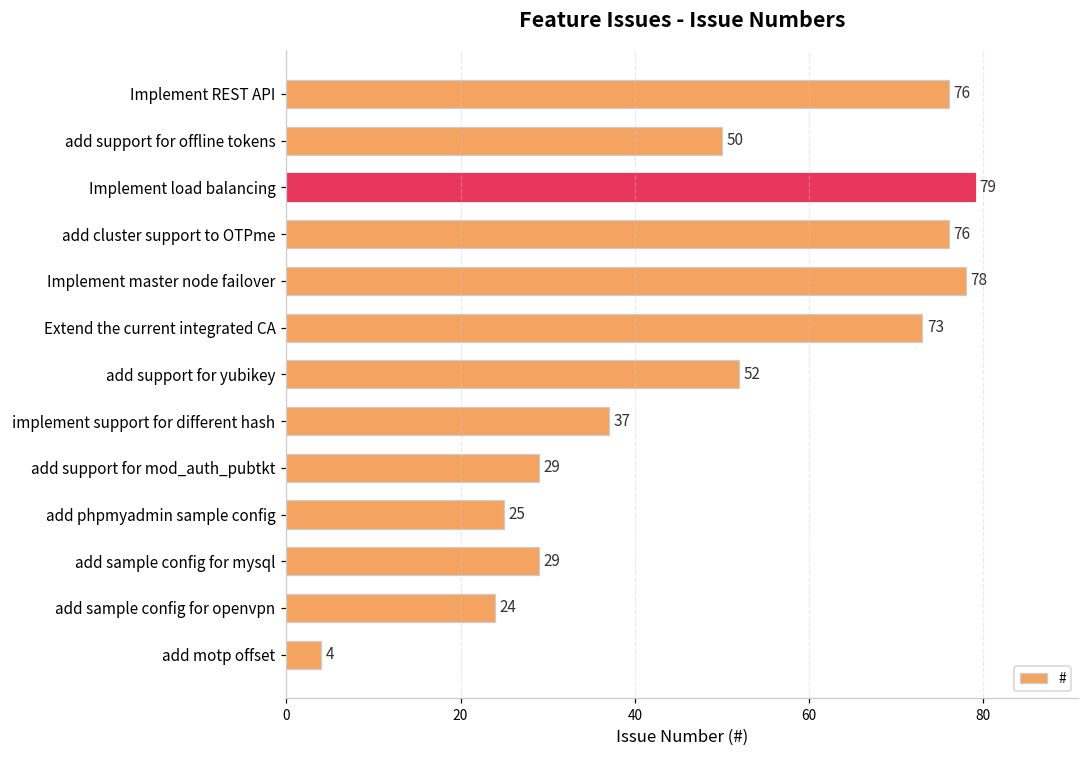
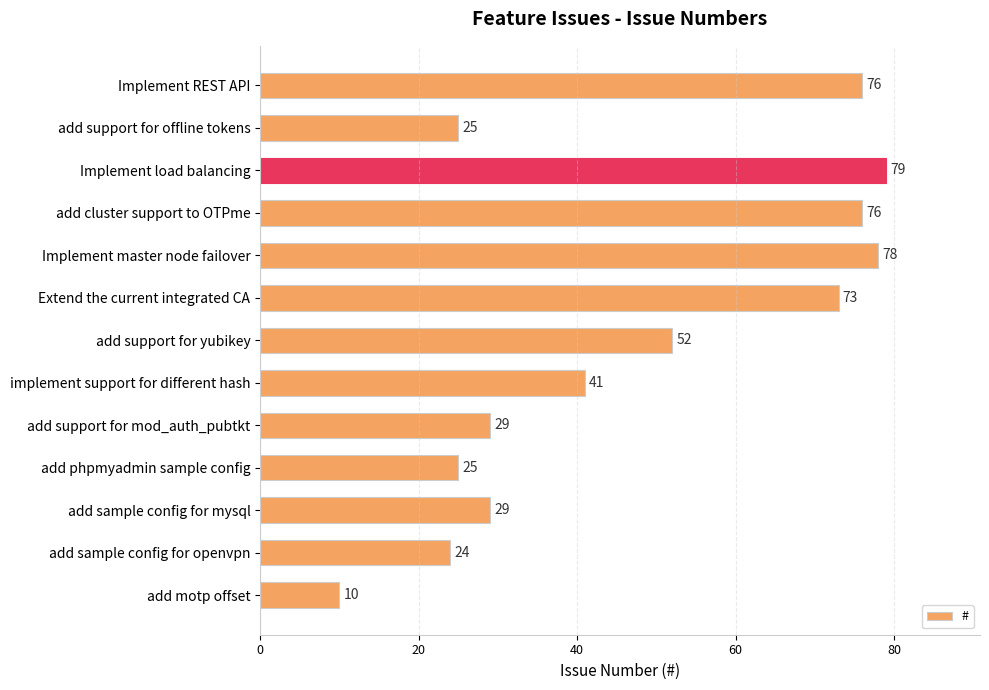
  {
    "Implement REST API": 76,
-   "add support for offline tokens": 50,
+   "add support for offline tokens": 25,
    "Implement load balancing": 79,
    "add cluster support to OTPme": 76,
    "Implement master node failover": 78,
    "Extend the current integrated CA": 73,
    "add support for yubikey": 52,
-   "implement support for different hash": 37,
+   "implement support for different hash": 41,
    "add support for mod_auth_pubtkt": 29,
    "add phpmyadmin sample config": 25,
    "add sample config for mysql": 29,
    "add sample config for openvpn": 24,
-   "add motp offset": 4
+   "add motp offset": 10
  }
